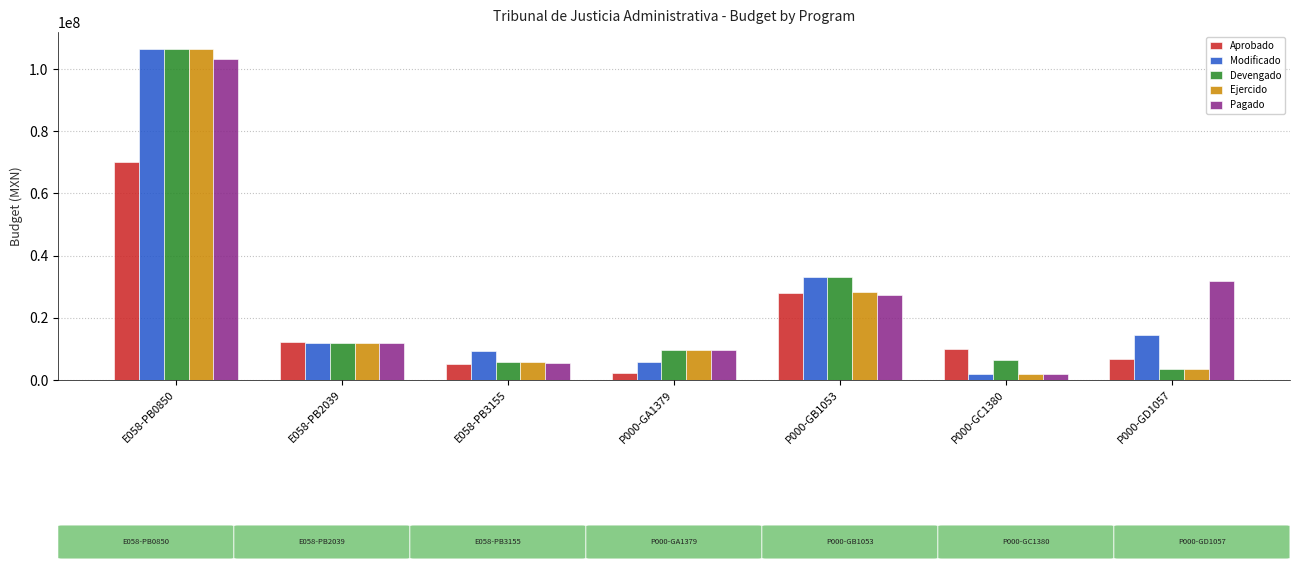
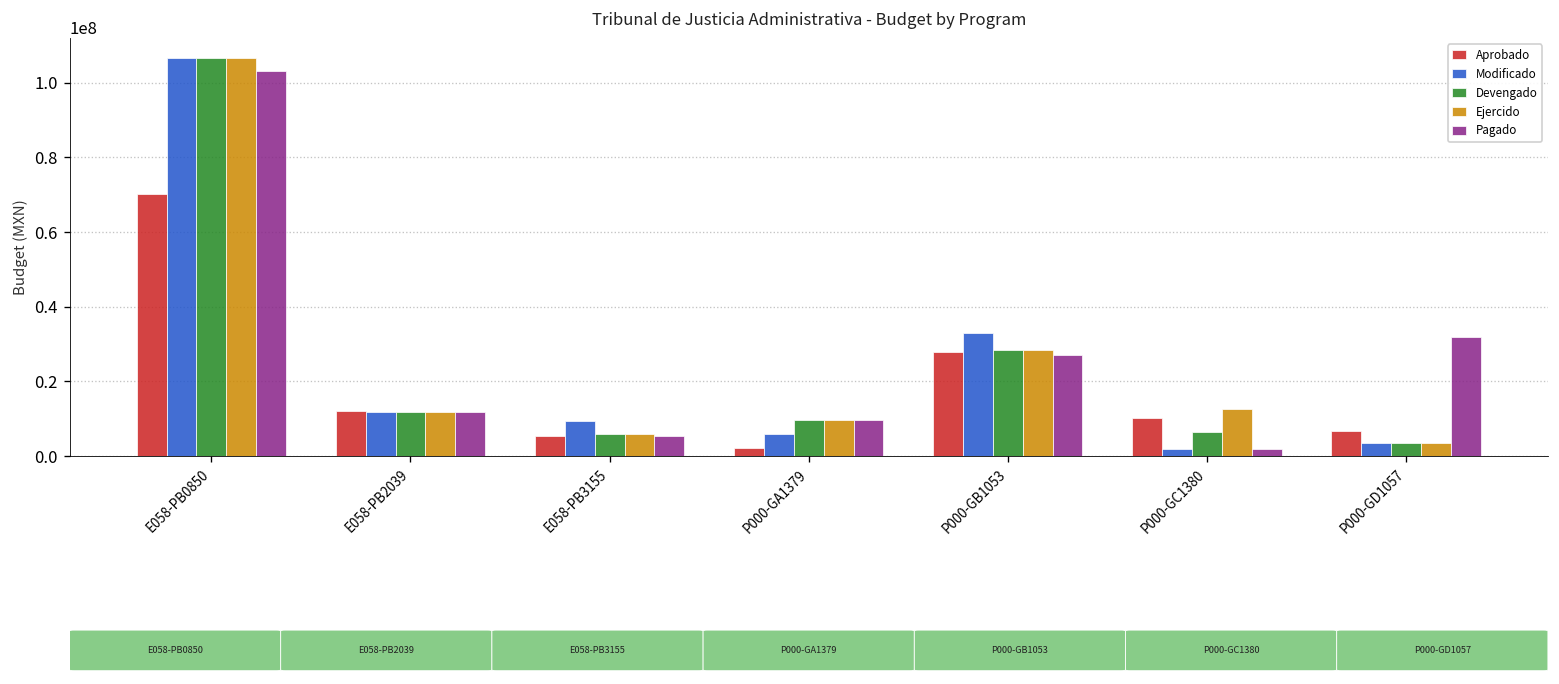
  {
    "Aprobado": {
      "E058-PB0850": 70000000,
      "E058-PB2039": 12000000,
      "E058-PB3155": 5000000,
      "P000-GA1379": 2000000,
      "P000-GB1053": 28000000,
      "P000-GC1380": 10000000,
      "P000-GD1057": 7000000
    },
    "Modificado": {
      "E058-PB0850": 107000000,
      "E058-PB2039": 12000000,
      "E058-PB3155": 9000000,
      "P000-GA1379": 6000000,
      "P000-GB1053": 33000000,
      "P000-GC1380": 2000000,
-     "P000-GD1057": 14000000
+     "P000-GD1057": 3000000
    },
    "Devengado": {
      "E058-PB0850": 107000000,
      "E058-PB2039": 12000000,
      "E058-PB3155": 6000000,
      "P000-GA1379": 10000000,
-     "P000-GB1053": 33000000,
+     "P000-GB1053": 28000000,
      "P000-GC1380": 6000000,
      "P000-GD1057": 3000000
    },
    "Ejercido": {
      "E058-PB0850": 107000000,
      "E058-PB2039": 12000000,
      "E058-PB3155": 6000000,
      "P000-GA1379": 10000000,
      "P000-GB1053": 28000000,
-     "P000-GC1380": 2000000,
+     "P000-GC1380": 13000000,
      "P000-GD1057": 3000000
    },
    "Pagado": {
      "E058-PB0850": 103000000,
      "E058-PB2039": 12000000,
      "E058-PB3155": 5000000,
      "P000-GA1379": 10000000,
      "P000-GB1053": 27000000,
      "P000-GC1380": 2000000,
      "P000-GD1057": 32000000
    }
  }
